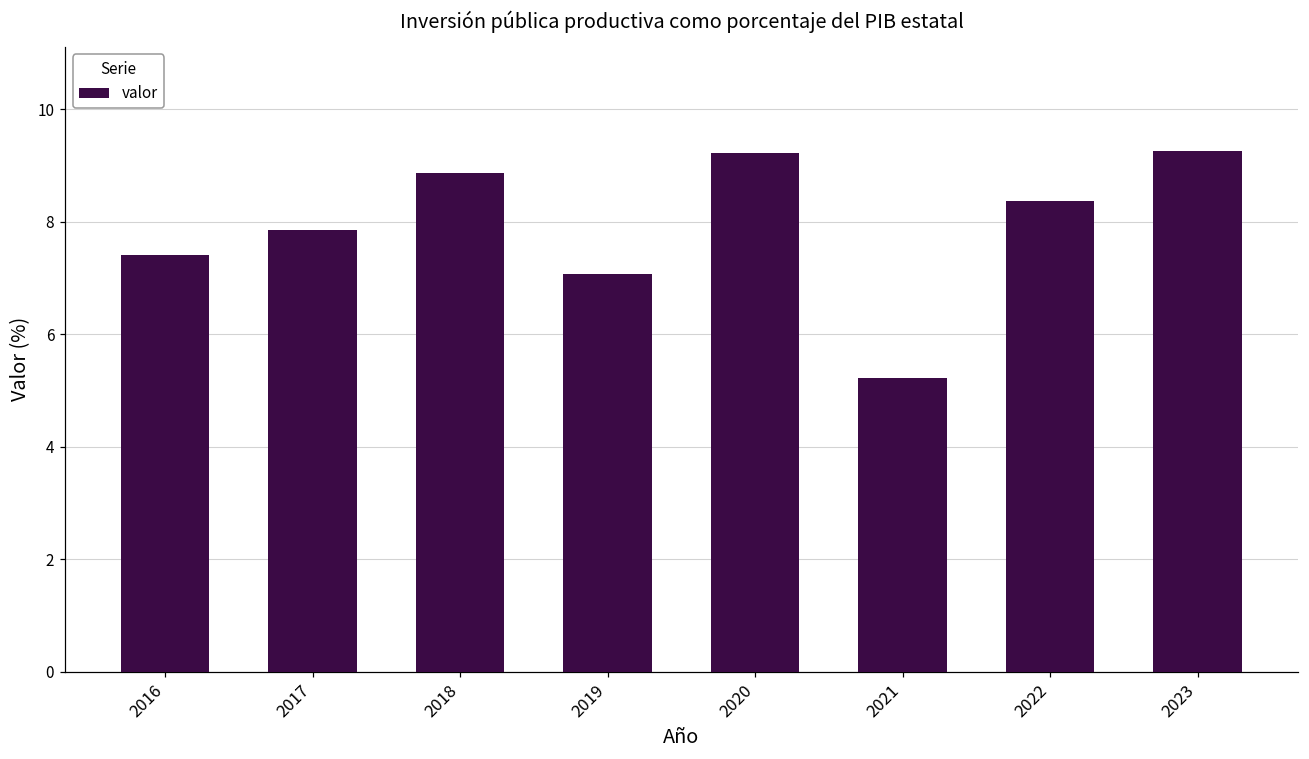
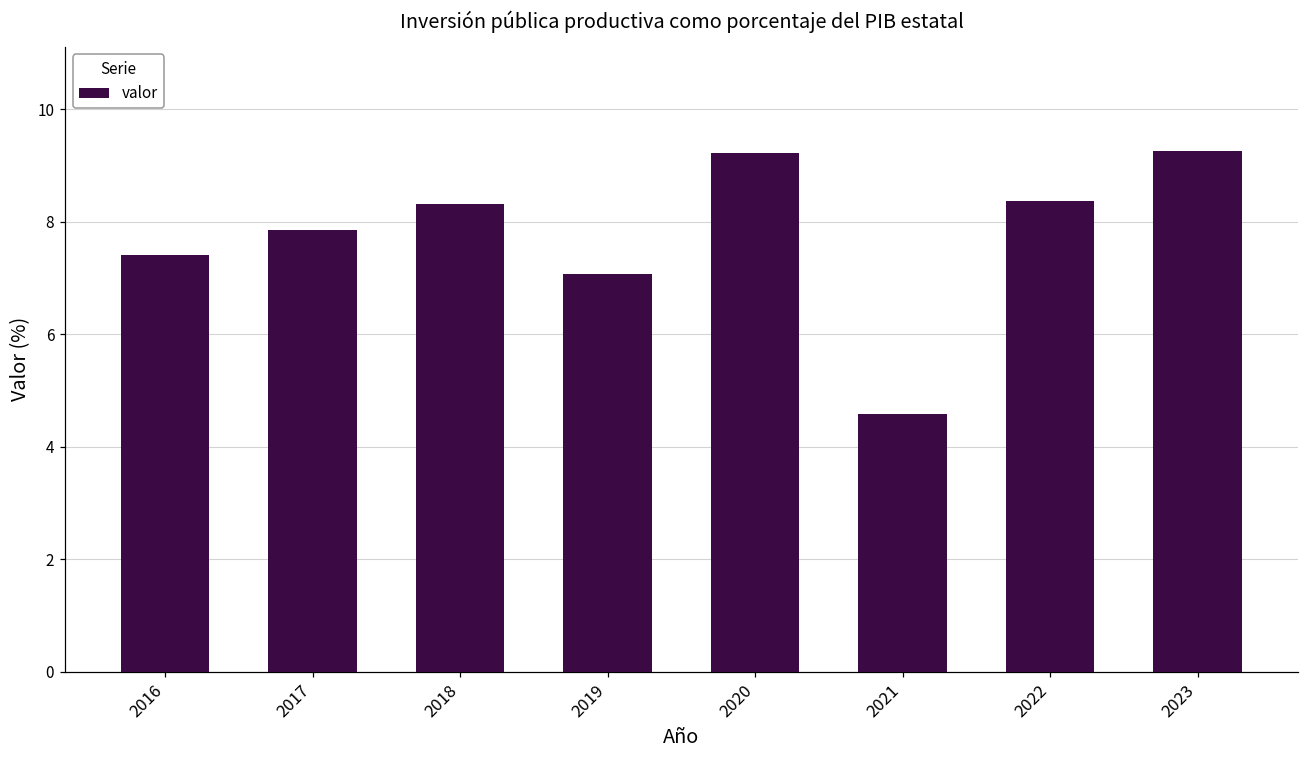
  {
    "2016": 7.4,
    "2017": 7.9,
-   "2018": 8.9,
+   "2018": 8.3,
    "2019": 7.1,
    "2020": 9.2,
-   "2021": 5.2,
+   "2021": 4.6,
    "2022": 8.4,
    "2023": 9.3
  }
